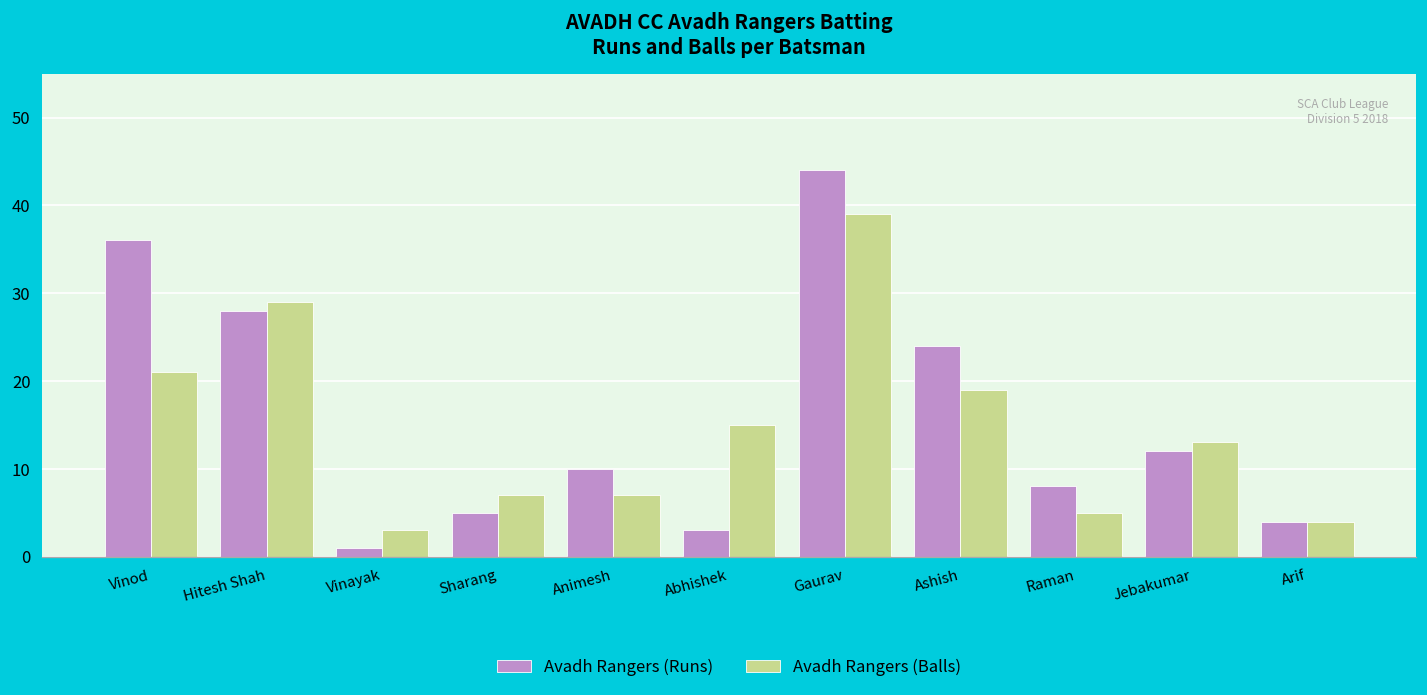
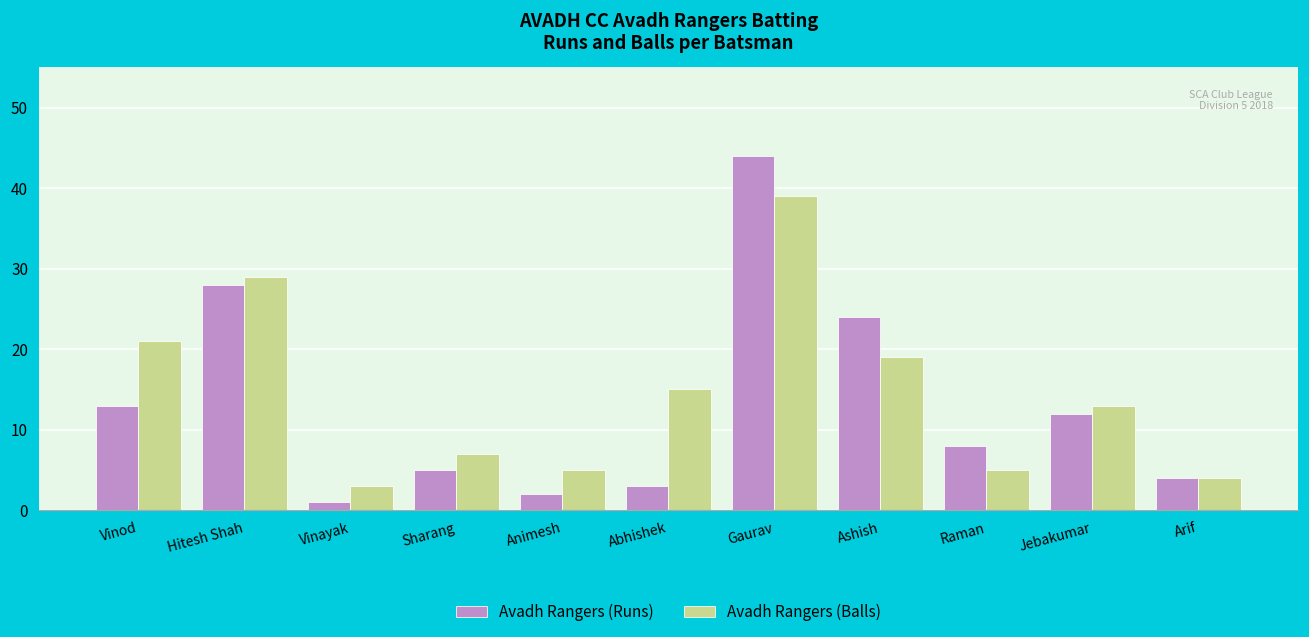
  {
    "Avadh Rangers (Runs)": {
-     "Vinod": 36,
+     "Vinod": 13,
      "Hitesh Shah": 28,
      "Vinayak": 1,
      "Sharang": 5,
-     "Animesh": 10,
+     "Animesh": 2,
      "Abhishek": 3,
      "Gaurav": 44,
      "Ashish": 24,
      "Raman": 8,
      "Jebakumar": 12,
      "Arif": 4
    },
    "Avadh Rangers (Balls)": {
      "Vinod": 21,
      "Hitesh Shah": 29,
      "Vinayak": 3,
      "Sharang": 7,
-     "Animesh": 7,
+     "Animesh": 5,
      "Abhishek": 15,
      "Gaurav": 39,
      "Ashish": 19,
      "Raman": 5,
      "Jebakumar": 13,
      "Arif": 4
    }
  }
